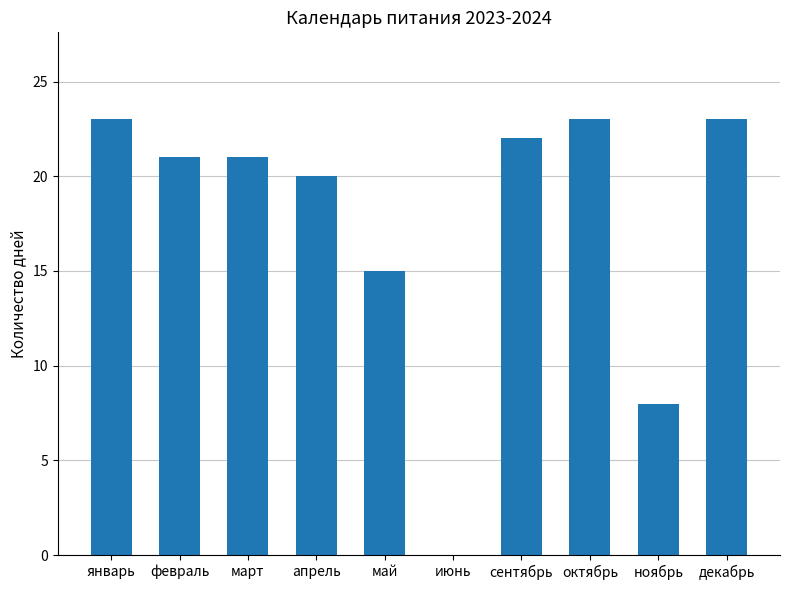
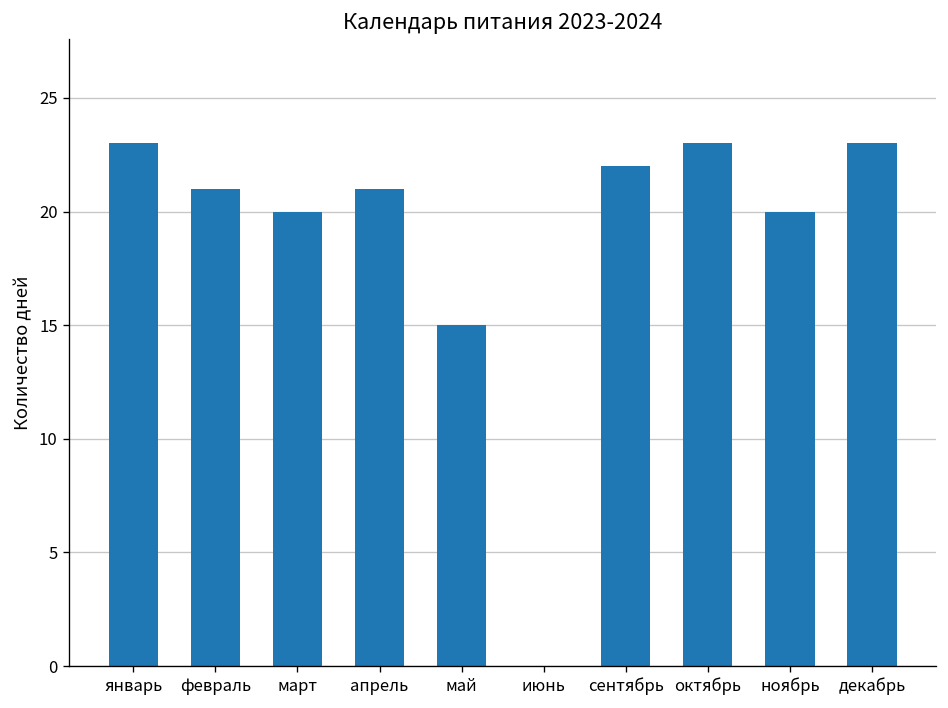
  {
    "январь": 23,
    "февраль": 21,
-   "март": 21,
-   "апрель": 20,
+   "март": 20,
+   "апрель": 21,
    "май": 15,
    "июнь": 0,
    "сентябрь": 22,
    "октябрь": 23,
-   "ноябрь": 8,
+   "ноябрь": 20,
    "декабрь": 23
  }
